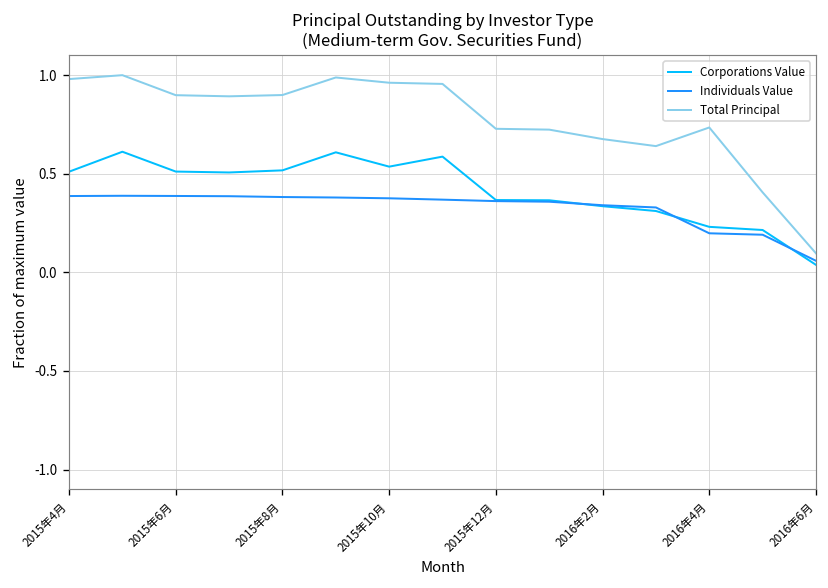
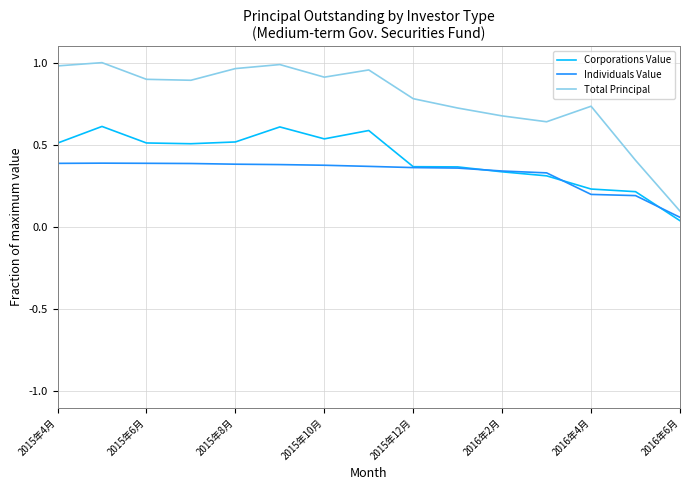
  {
    "Total Principal": {
      "2015年4月": 0.98,
      "2015年6月": 0.90,
-     "2015年8月": 0.90,
-     "2015年10月": 0.96,
-     "2015年12月": 0.73,
+     "2015年8月": 0.96,
+     "2015年10月": 0.91,
+     "2015年12月": 0.78,
      "2016年2月": 0.68,
      "2016年4月": 0.73,
      "2016年6月": 0.10
    }
  }
